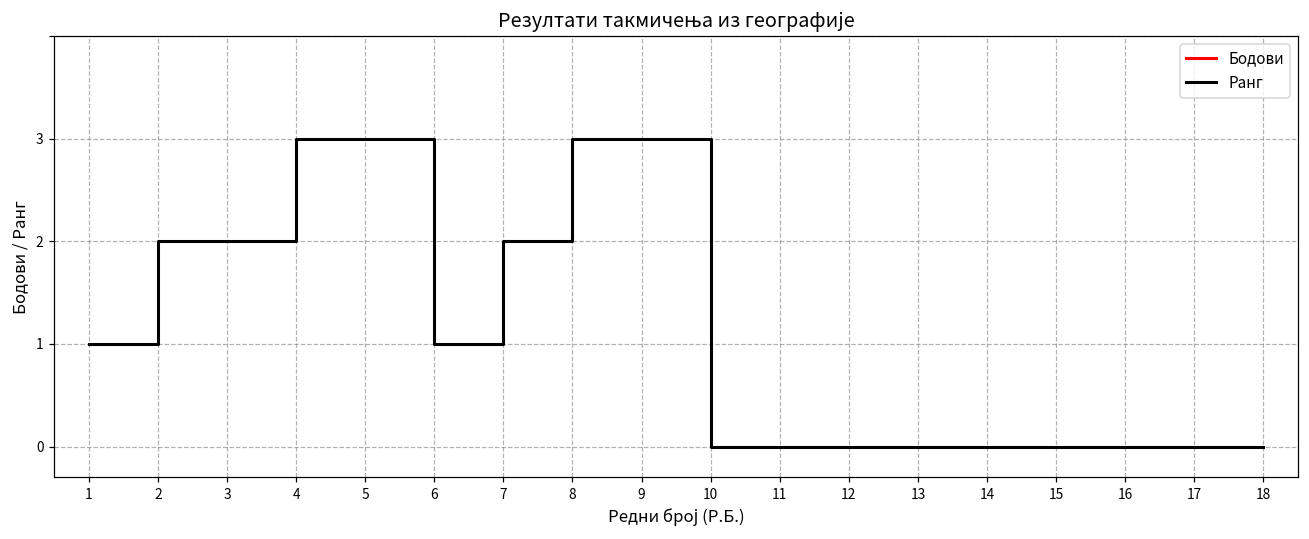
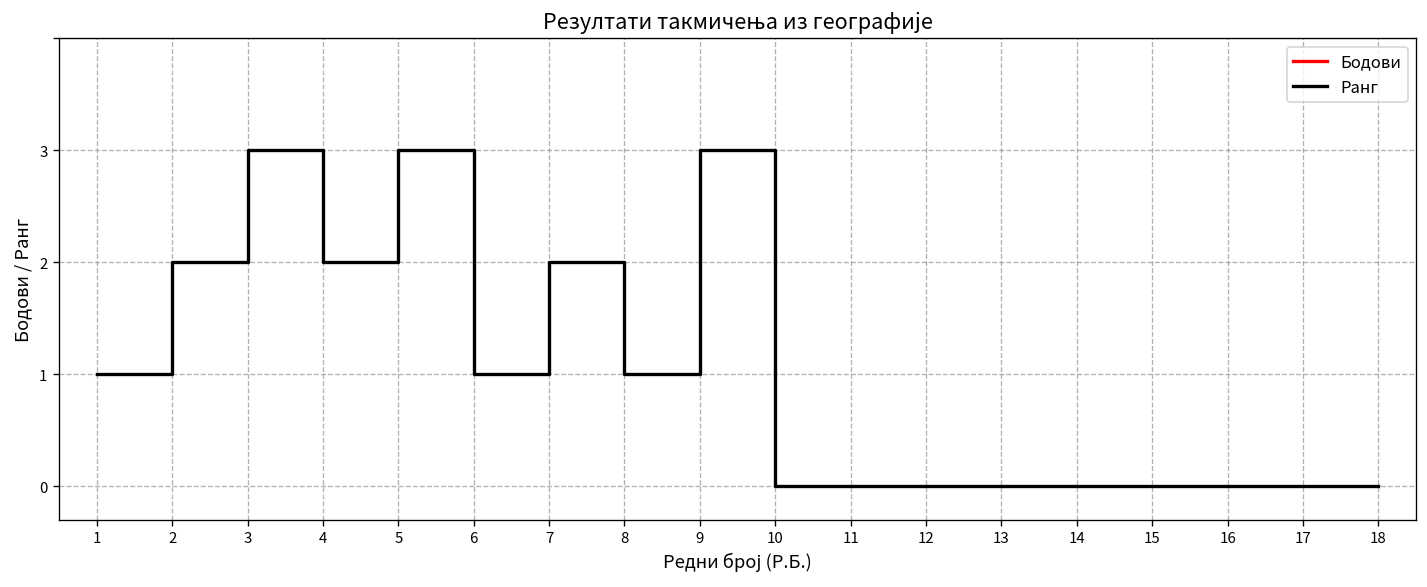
  {
    "Ранг": {
      "1": 1,
      "2": 2,
-     "3": 2,
-     "4": 3,
+     "3": 3,
+     "4": 2,
      "5": 3,
      "6": 1,
      "7": 2,
-     "8": 3,
+     "8": 1,
      "9": 3,
      "10": 0,
      "11": 0,
      "12": 0,
      "13": 0,
      "14": 0,
      "15": 0,
      "16": 0,
      "17": 0,
      "18": 0
    }
  }
